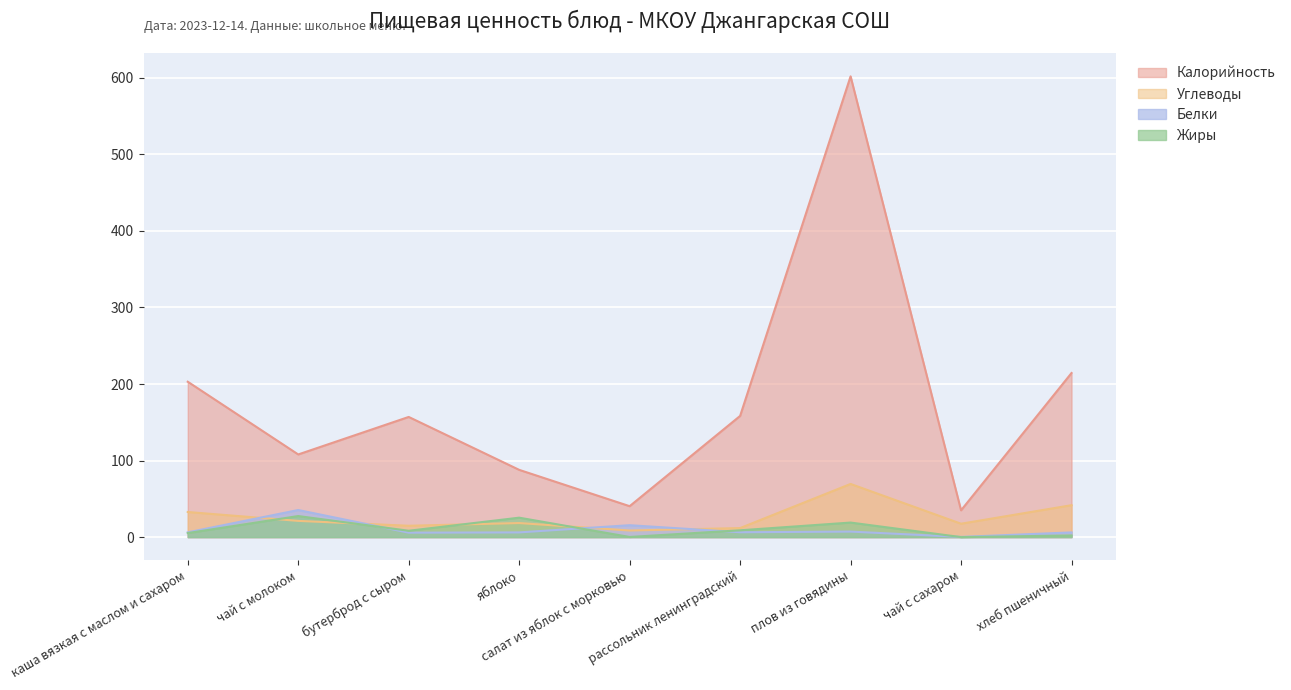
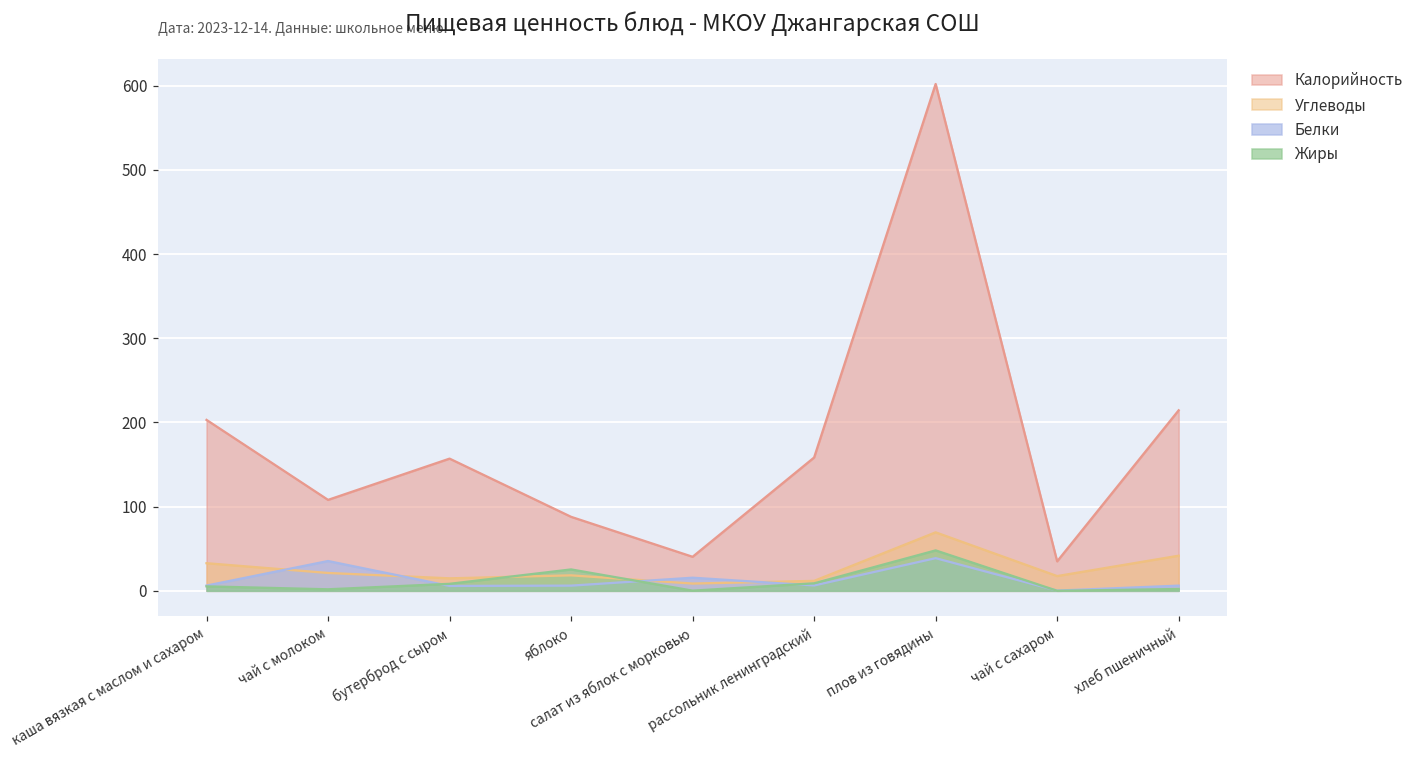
  {
    "Белки": {
      "чай с молоком": 40,
      "яблоко": 10,
      "салат из яблок с морковью": 20,
-     "плов из говядины": 10,
+     "плов из говядины": 40,
      "хлеб пшеничный": 10
    },
    "Жиры": {
-     "чай с молоком": 30,
+     "чай с молоком": 0,
      "яблоко": 30,
      "салат из яблок с морковью": 0,
-     "плов из говядины": 20,
+     "плов из говядины": 50,
      "хлеб пшеничный": 0
    }
  }
